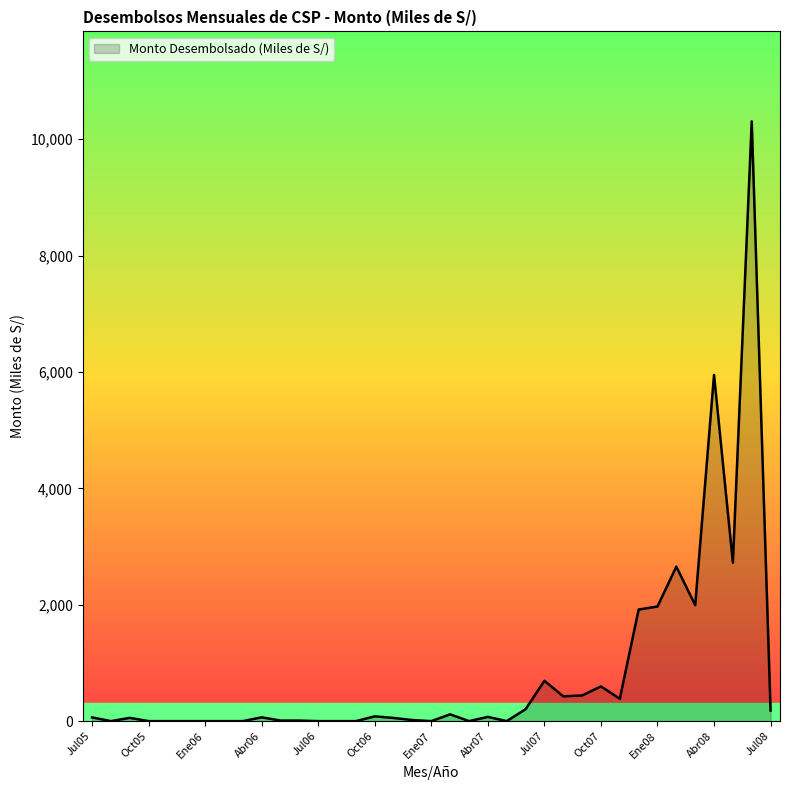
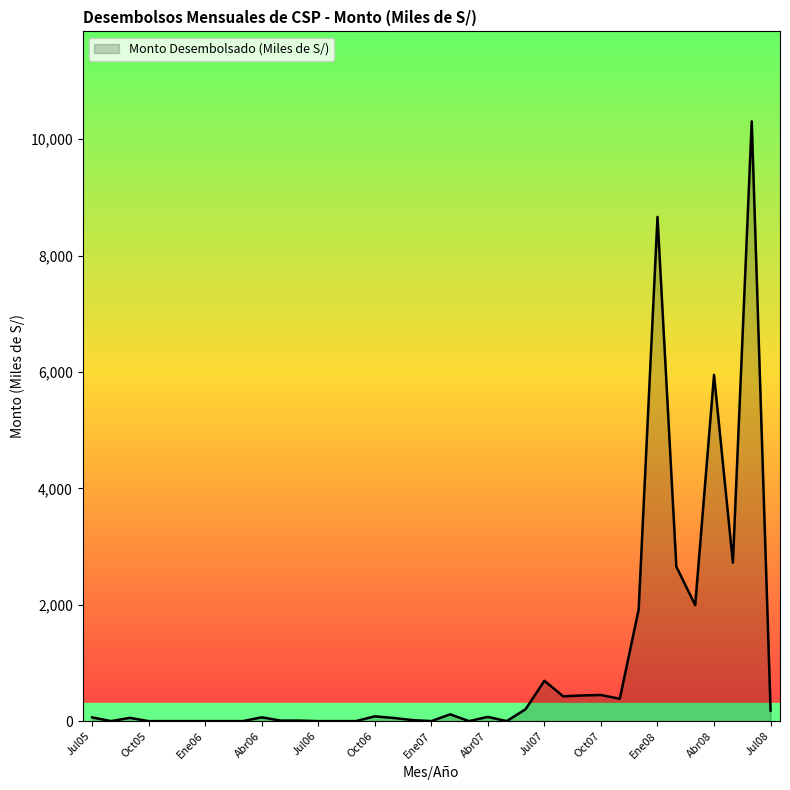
  {
    "Jul07": "700",
-   "Oct07": "600",
-   "Ene08": "2,000",
+   "Oct07": "400",
+   "Ene08": "8,700",
    "Abr08": "5,900"
  }
